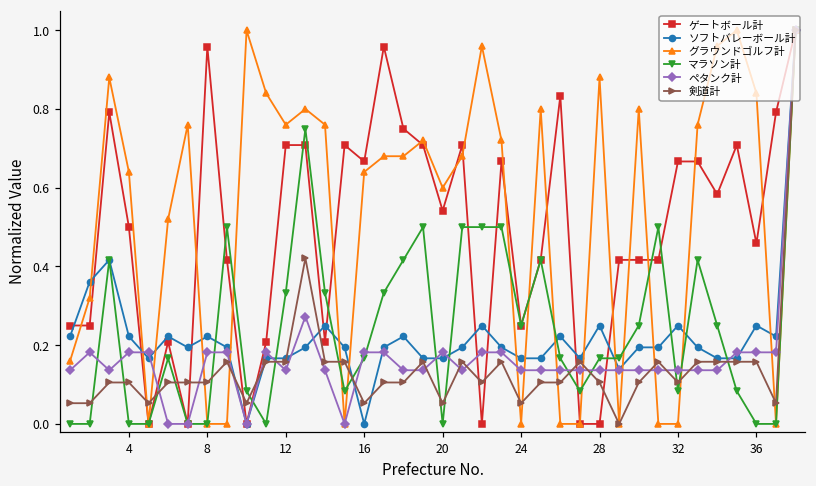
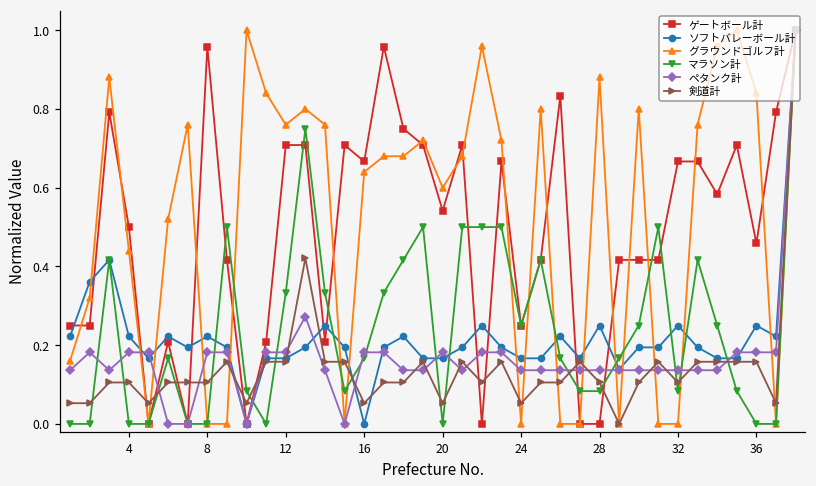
  {
    "ゲートボール計": {
      "4": 0.50,
      "8": 0.96,
      "12": 0.71,
      "16": 0.67,
      "20": 0.54,
      "28": 0.00,
      "32": 0.67,
      "36": 0.46
    },
    "ソフトバレーボール計": {
      "4": 0.22,
      "8": 0.22,
      "12": 0.17,
      "16": 0.00,
      "20": 0.17,
      "24": 0.17,
      "28": 0.25,
      "32": 0.25,
      "36": 0.25
    },
    "グラウンドゴルフ計": {
-     "4": 0.64,
+     "4": 0.44,
      "12": 0.76,
      "16": 0.64,
      "20": 0.60,
      "24": 0.00,
      "28": 0.88,
      "32": 0.00
    },
    "マラソン計": {
      "4": 0.00,
      "12": 0.33,
      "16": 0.17,
      "20": 0.00,
-     "28": 0.17,
+     "28": 0.08,
      "32": 0.08,
      "36": 0.00
    },
    "ペタンク計": {
      "4": 0.18,
      "8": 0.18,
-     "12": 0.14,
+     "12": 0.18,
      "16": 0.18,
      "20": 0.18,
      "24": 0.14,
      "28": 0.14,
      "32": 0.14,
      "36": 0.18
    },
    "剣道計": {
      "4": 0.11,
      "8": 0.11,
      "12": 0.16,
      "16": 0.05,
      "20": 0.05,
      "24": 0.05,
      "28": 0.11,
      "32": 0.11,
      "36": 0.16
    }
  }
